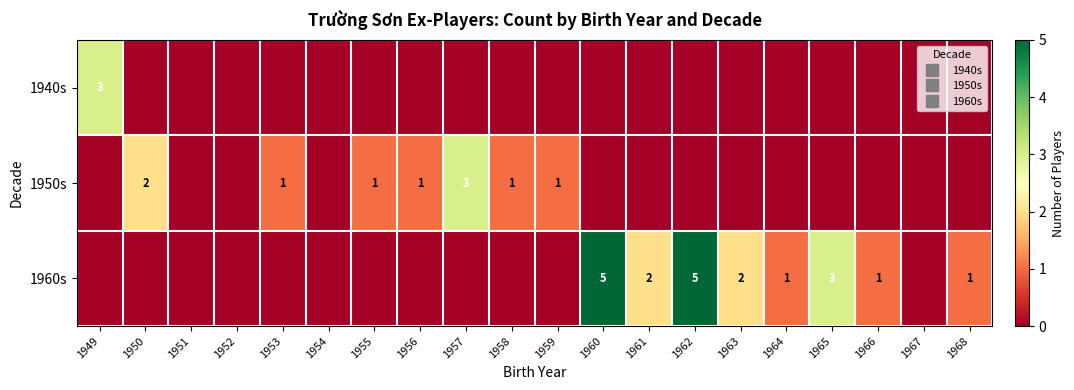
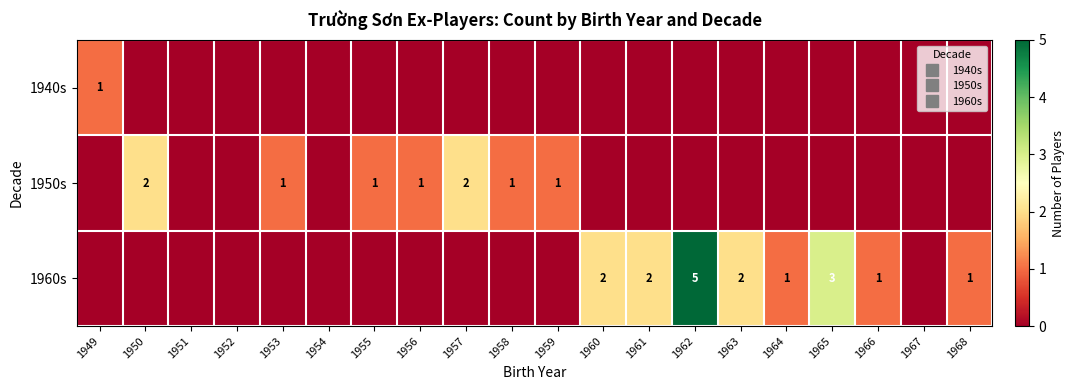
  {
    "1940s": {
-     "1949": 3
+     "1949": 1
    },
    "1950s": {
      "1950": 2,
      "1953": 1,
      "1955": 1,
      "1956": 1,
-     "1957": 3,
+     "1957": 2,
      "1958": 1,
      "1959": 1
    },
    "1960s": {
-     "1960": 5,
+     "1960": 2,
      "1961": 2,
      "1962": 5,
      "1963": 2,
      "1964": 1,
      "1965": 3,
      "1966": 1,
      "1968": 1
    }
  }
